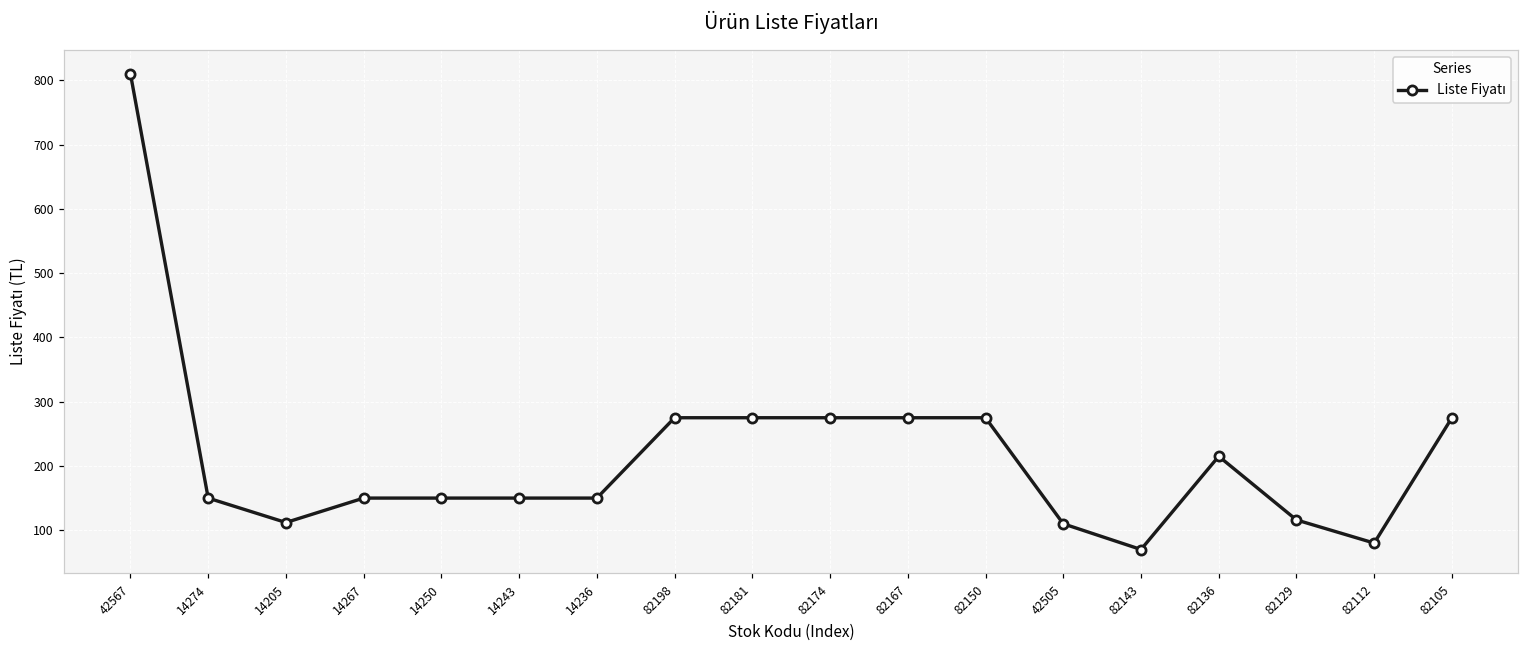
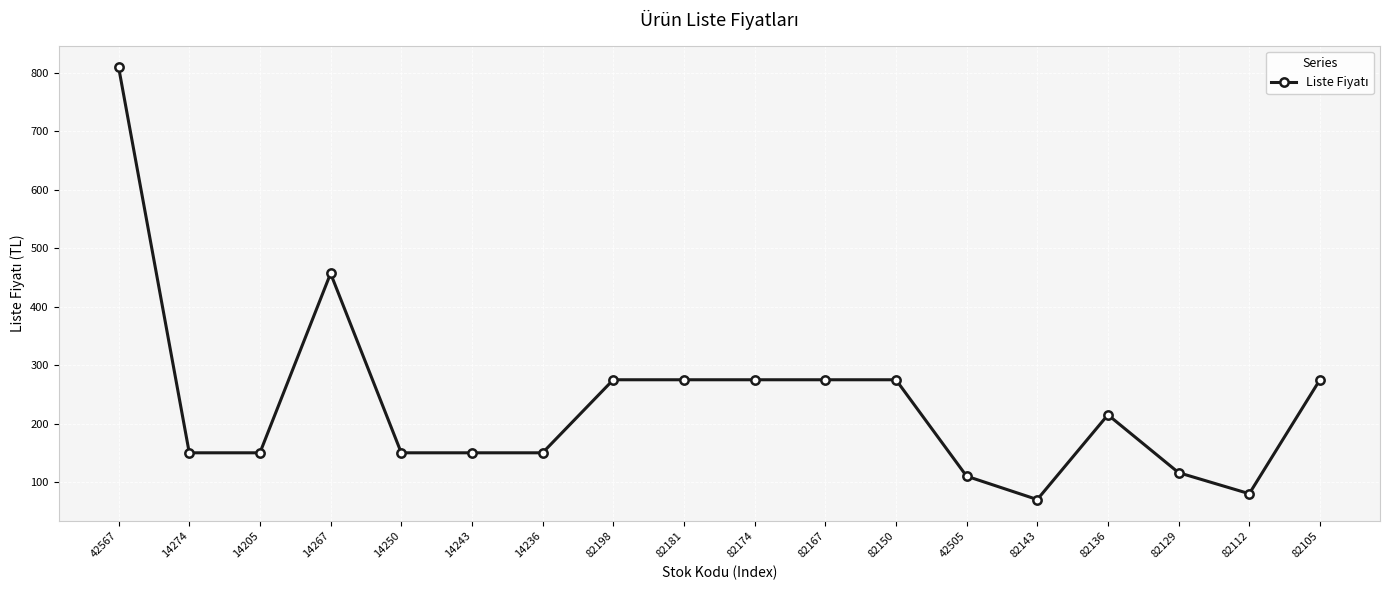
  {
    "42567": 810,
    "14274": 150,
-   "14205": 110,
-   "14267": 150,
+   "14205": 150,
+   "14267": 460,
    "14250": 150,
    "14243": 150,
    "14236": 150,
    "82198": 280,
    "82181": 280,
    "82174": 280,
    "82167": 280,
    "82150": 280,
    "42505": 110,
    "82143": 70,
    "82136": 220,
    "82129": 120,
    "82112": 80,
    "82105": 280
  }
